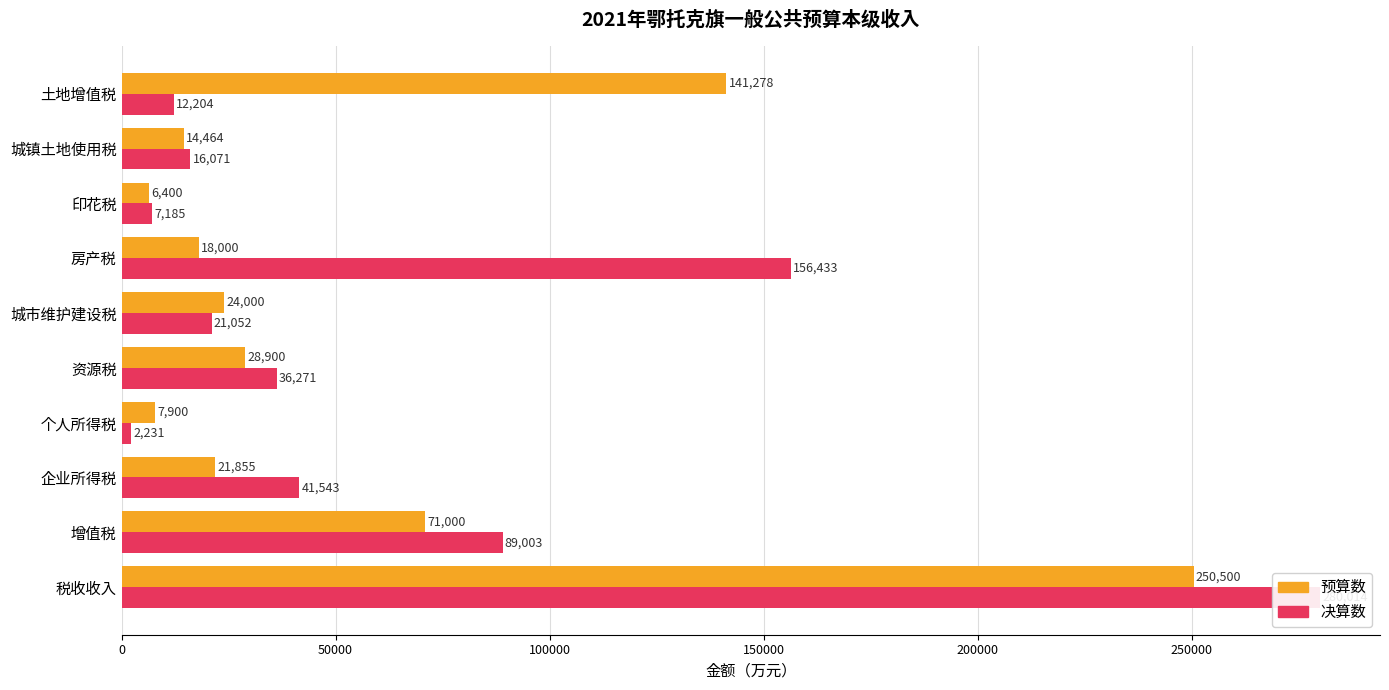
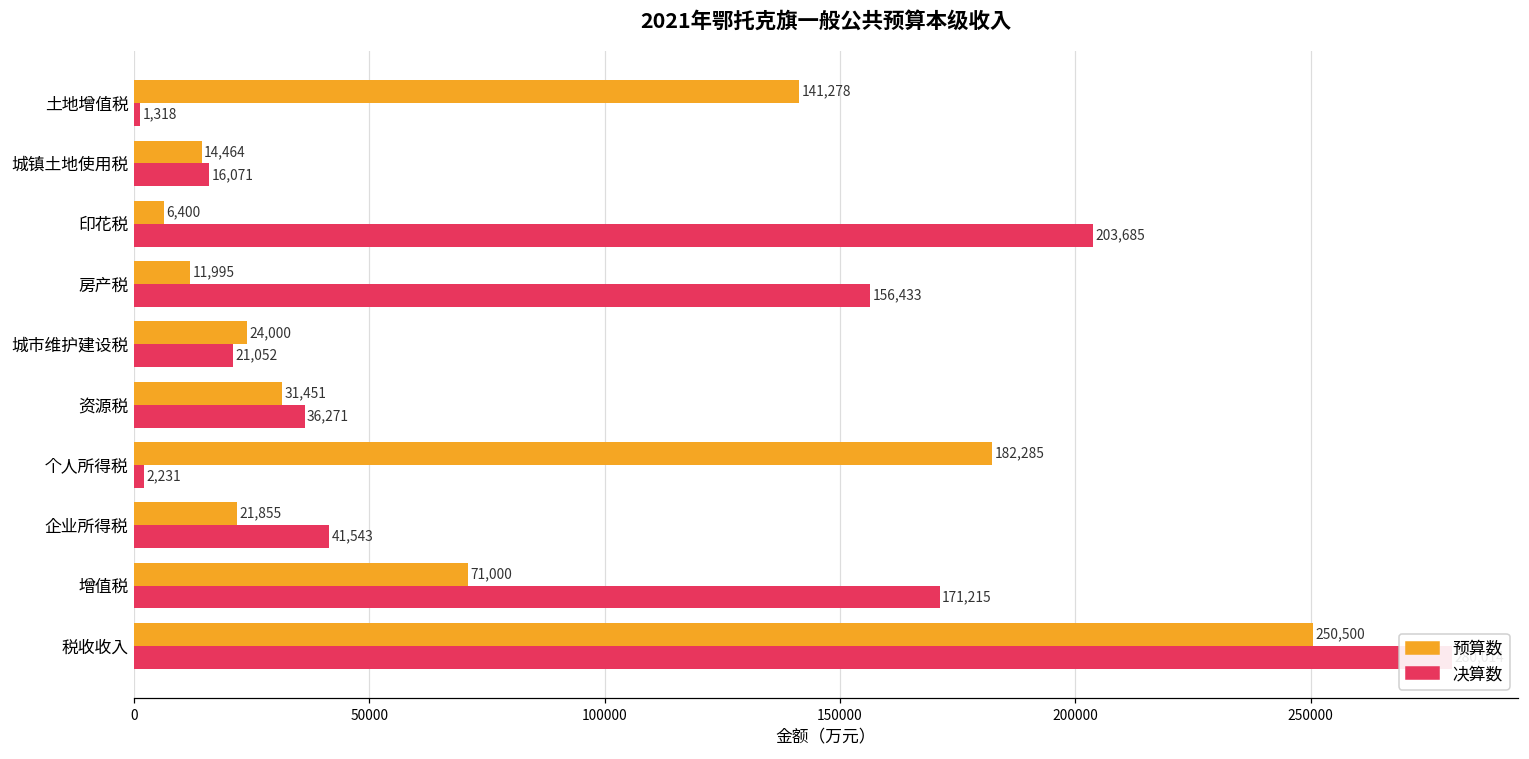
  {
    "预算数": {
      "土地增值税": "141,278",
      "城镇土地使用税": "14,464",
      "印花税": "6,400",
-     "房产税": "18,000",
+     "房产税": "11,995",
      "城市维护建设税": "24,000",
-     "资源税": "28,900",
-     "个人所得税": "7,900",
+     "资源税": "31,451",
+     "个人所得税": "182,285",
      "企业所得税": "21,855",
      "增值税": "71,000",
      "税收收入": "250,500"
    },
    "决算数": {
-     "土地增值税": "12,204",
+     "土地增值税": "1,318",
      "城镇土地使用税": "16,071",
-     "印花税": "7,185",
+     "印花税": "203,685",
      "房产税": "156,433",
      "城市维护建设税": "21,052",
      "资源税": "36,271",
      "个人所得税": "2,231",
      "企业所得税": "41,543",
-     "增值税": "89,003"
+     "增值税": "171,215"
    }
  }
